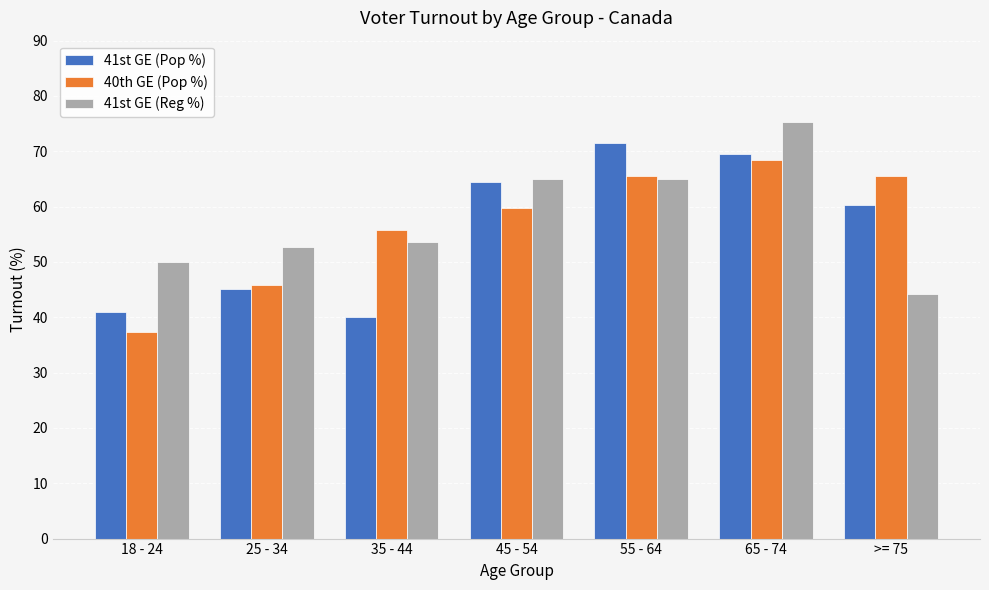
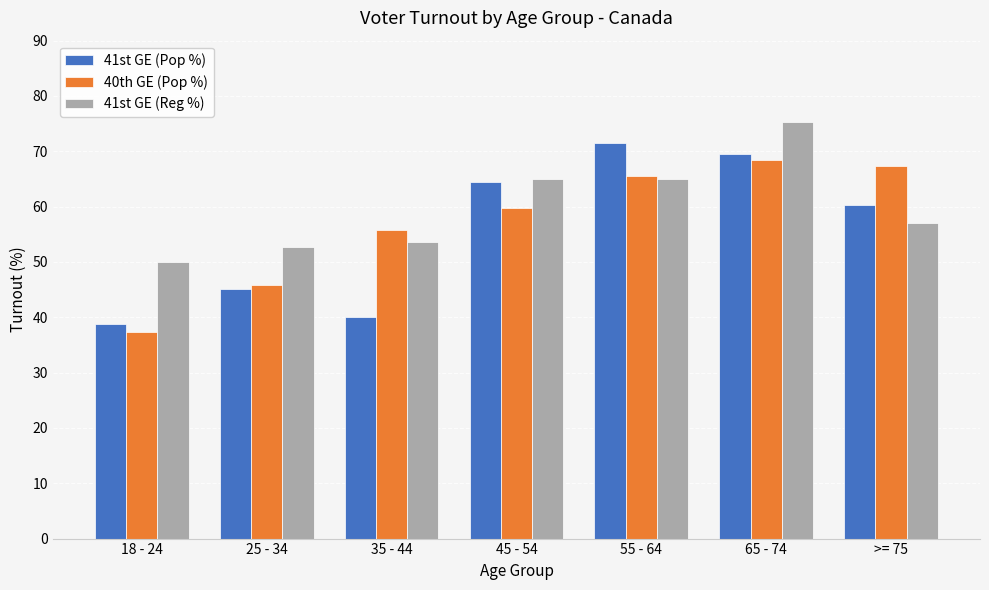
  {
    "41st GE (Pop %)": {
-     "18 - 24": 41,
+     "18 - 24": 39,
      "25 - 34": 45,
      "35 - 44": 40,
      "45 - 54": 65,
      "55 - 64": 71,
      "65 - 74": 69,
      ">= 75": 60
    },
    "40th GE (Pop %)": {
      "18 - 24": 37,
      "25 - 34": 46,
      "35 - 44": 56,
      "45 - 54": 60,
      "55 - 64": 66,
      "65 - 74": 68,
-     ">= 75": 65
+     ">= 75": 67
    },
    "41st GE (Reg %)": {
      "18 - 24": 50,
      "25 - 34": 53,
      "35 - 44": 54,
      "45 - 54": 65,
      "55 - 64": 65,
      "65 - 74": 75,
-     ">= 75": 44
+     ">= 75": 57
    }
  }
